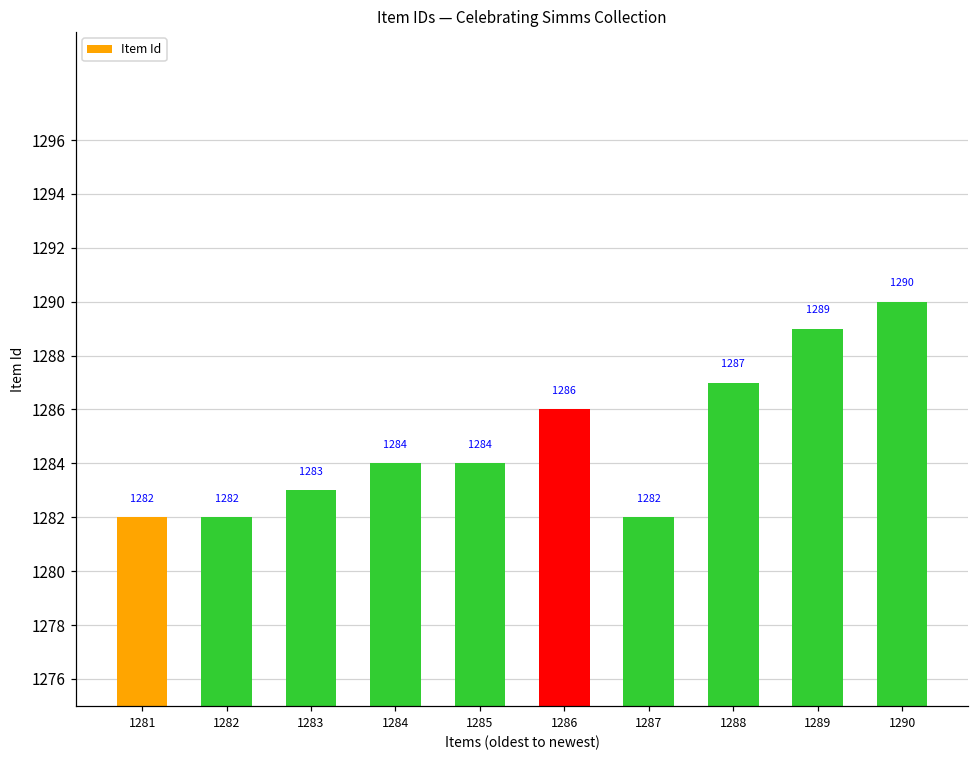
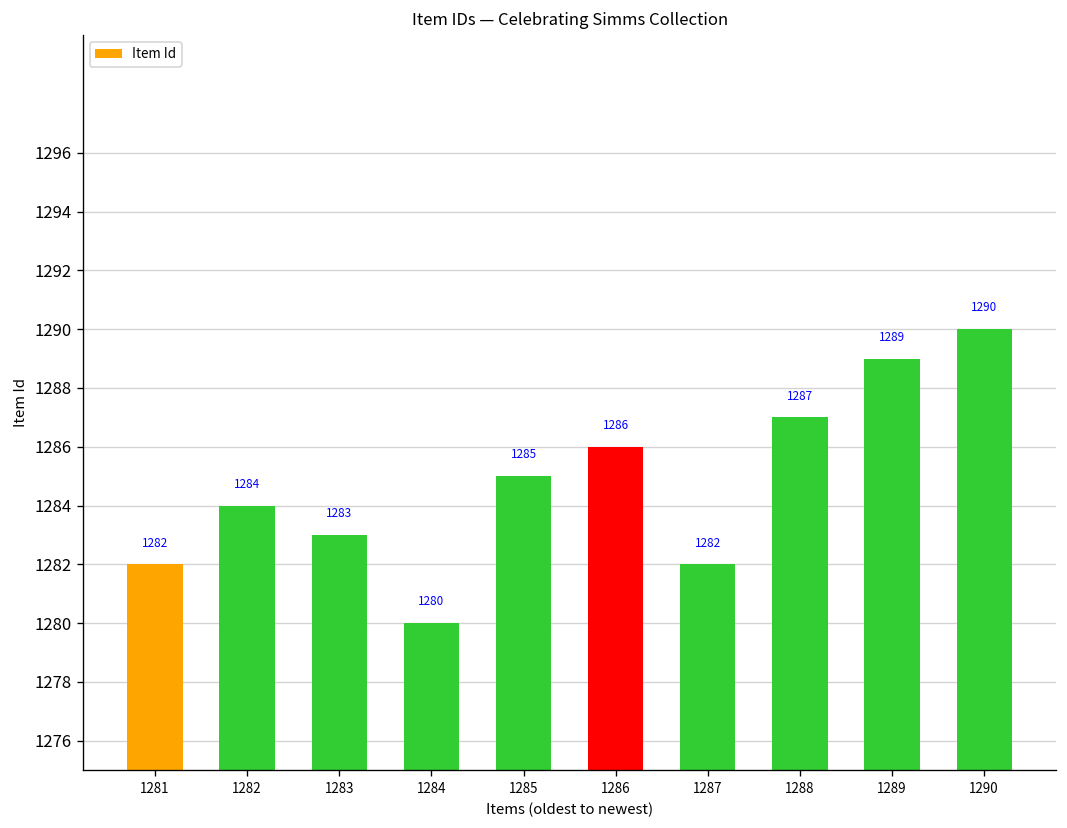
  {
    "1281": 1282,
-   "1282": 1282,
+   "1282": 1284,
    "1283": 1283,
-   "1284": 1284,
-   "1285": 1284,
+   "1284": 1280,
+   "1285": 1285,
    "1286": 1286,
    "1287": 1282,
    "1288": 1287,
    "1289": 1289,
    "1290": 1290
  }
